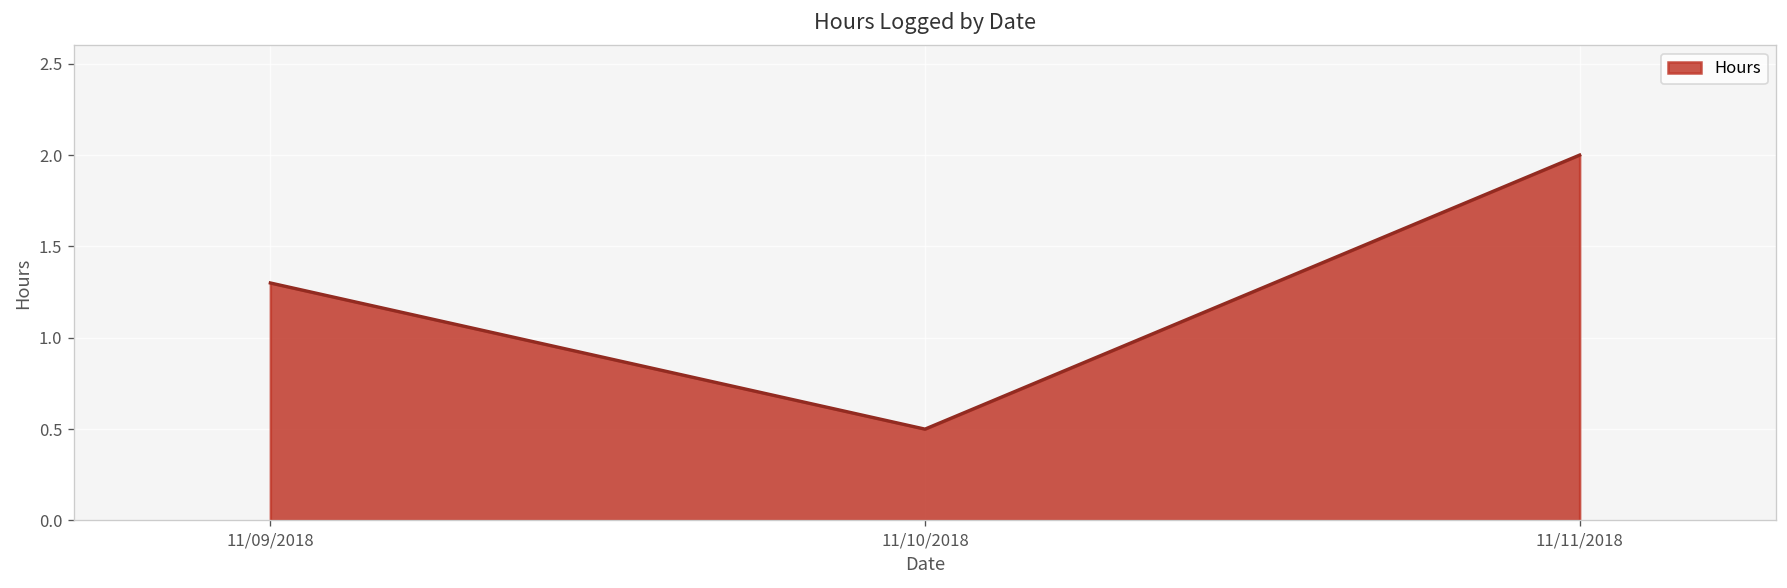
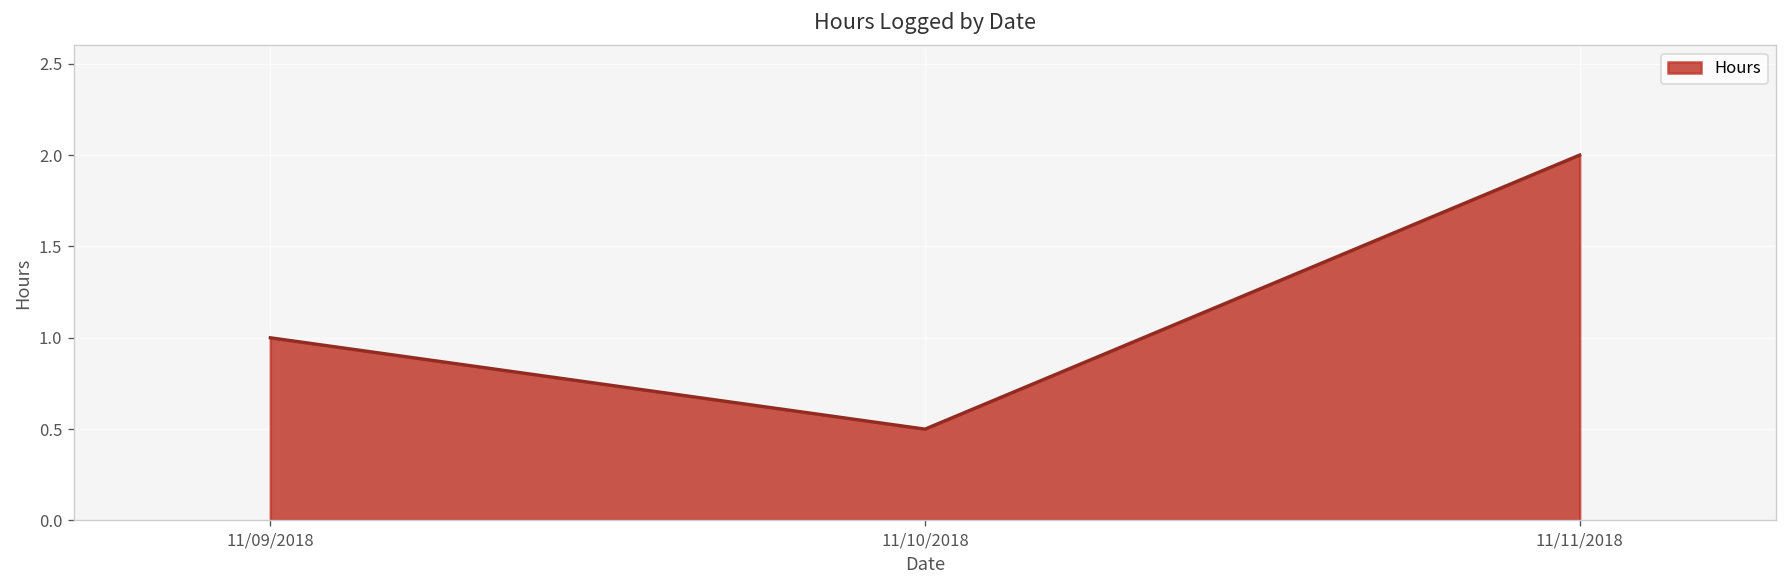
  {
-   "11/09/2018": 1.3,
+   "11/09/2018": 1.0,
    "11/10/2018": 0.5,
    "11/11/2018": 2.0
  }
